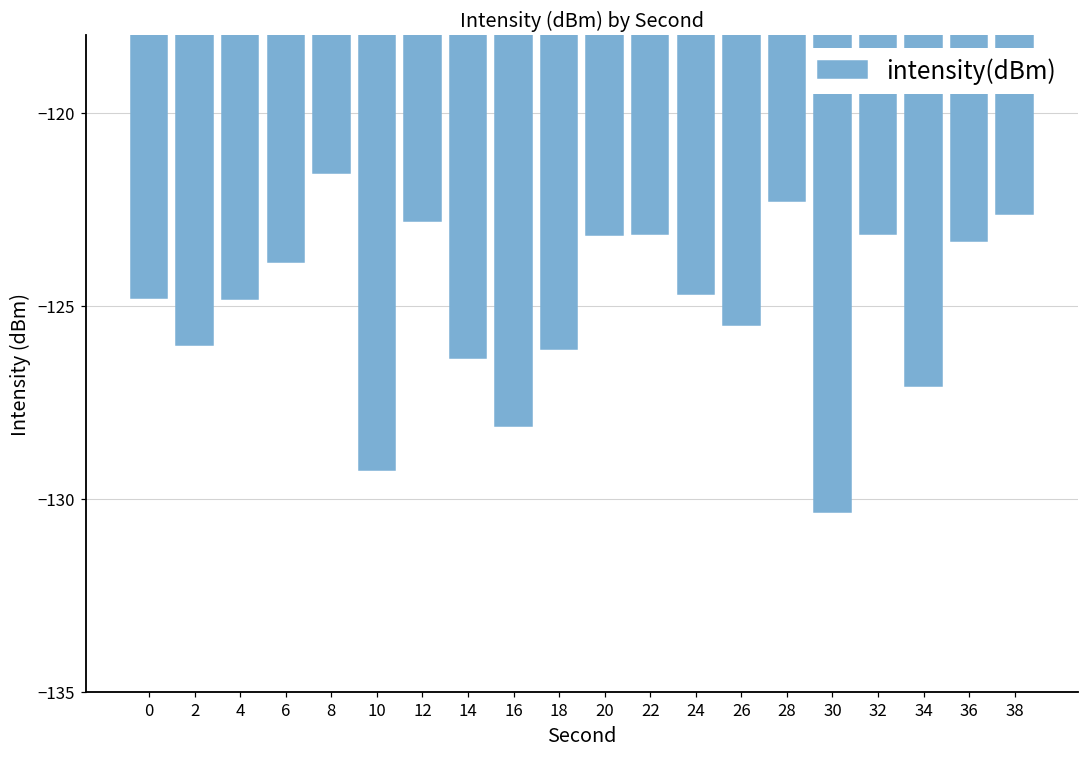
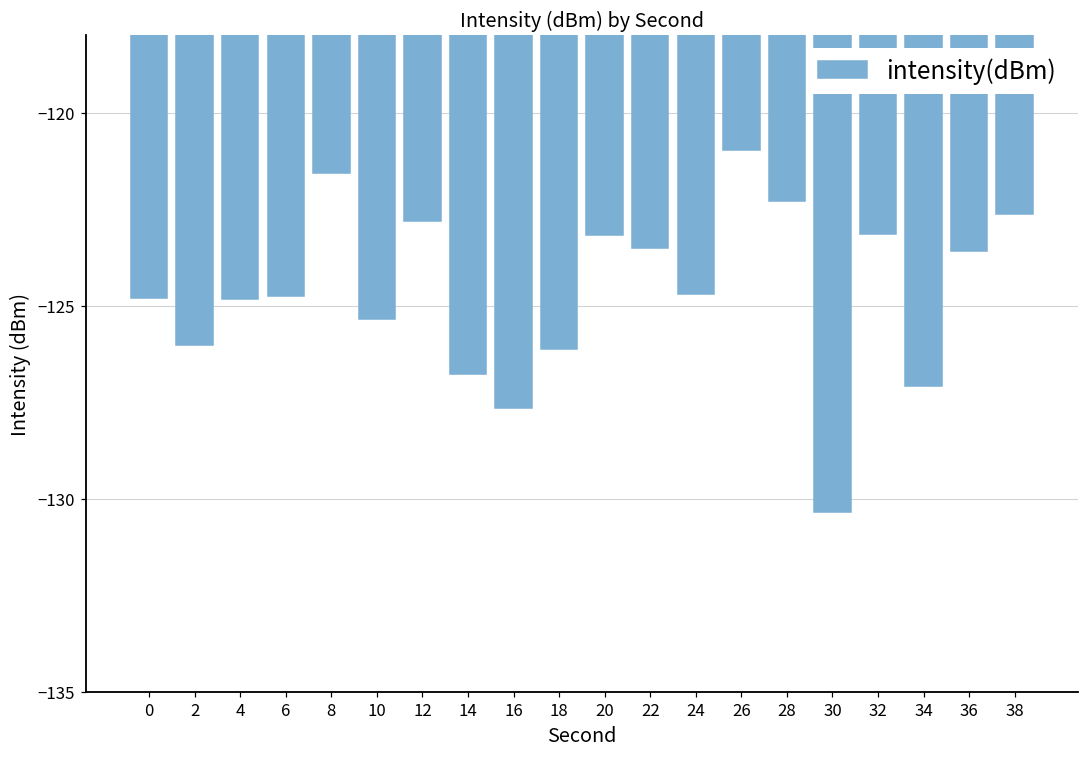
  {
    "0": -124.8,
    "2": -126.0,
    "4": -124.8,
-   "6": -123.9,
+   "6": -124.7,
    "8": -121.6,
-   "10": -129.3,
+   "10": -125.3,
    "12": -122.8,
-   "14": -126.3,
-   "16": -128.1,
+   "14": -126.8,
+   "16": -127.6,
    "18": -126.1,
    "20": -123.2,
-   "22": -123.2,
+   "22": -123.5,
    "24": -124.7,
-   "26": -125.5,
+   "26": -121.0,
    "28": -122.3,
    "30": -130.3,
    "32": -123.1,
    "34": -127.1,
-   "36": -123.3,
+   "36": -123.6,
    "38": -122.6
  }
